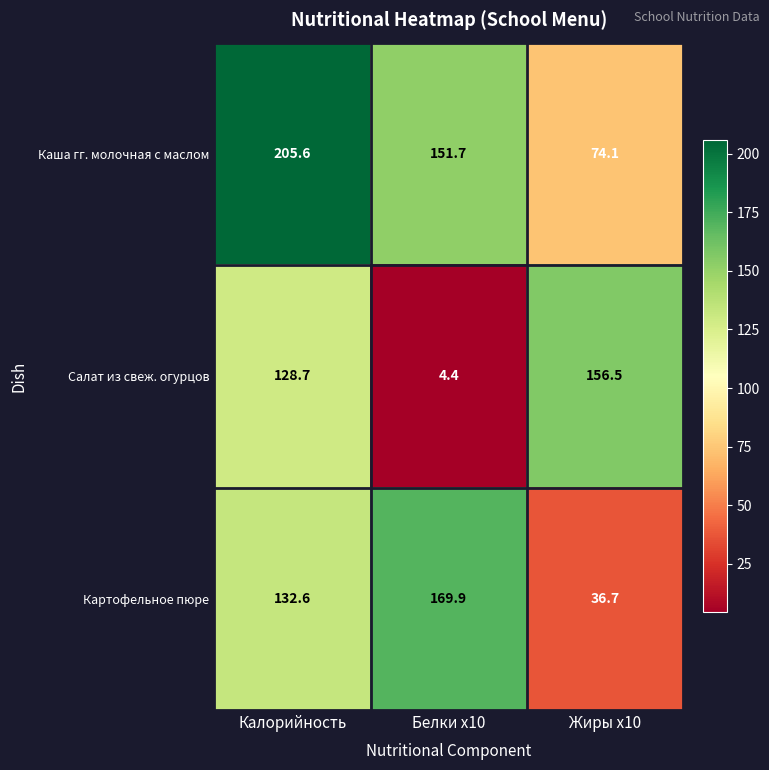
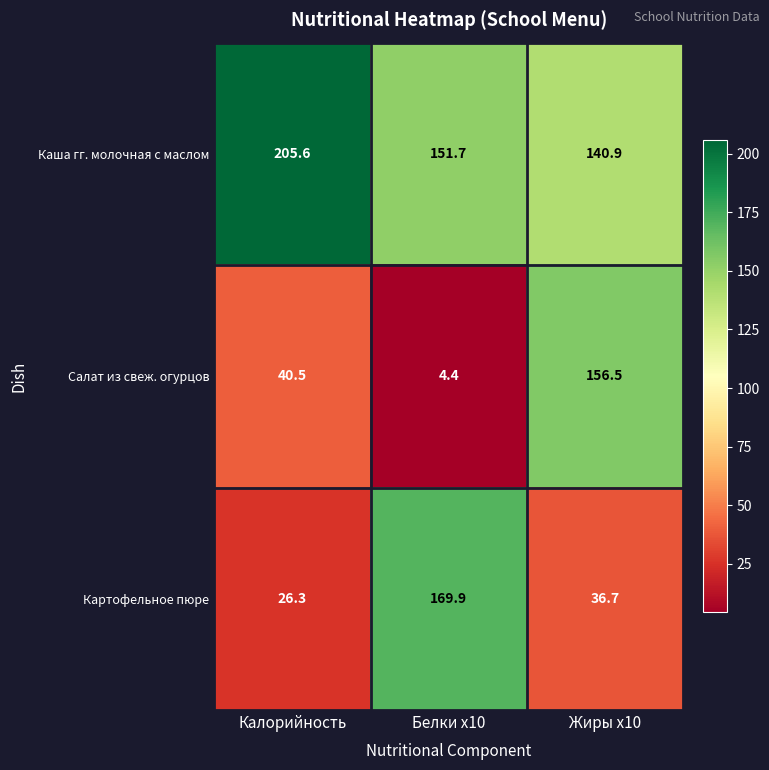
  {
    "Каша гг. молочная с маслом": {
      "Калорийность": 205.6,
      "Белки x10": 151.7,
-     "Жиры x10": 74.1
+     "Жиры x10": 140.9
    },
    "Салат из свеж. огурцов": {
-     "Калорийность": 128.7,
+     "Калорийность": 40.5,
      "Белки x10": 4.4,
      "Жиры x10": 156.5
    },
    "Картофельное пюре": {
-     "Калорийность": 132.6,
+     "Калорийность": 26.3,
      "Белки x10": 169.9,
      "Жиры x10": 36.7
    }
  }
